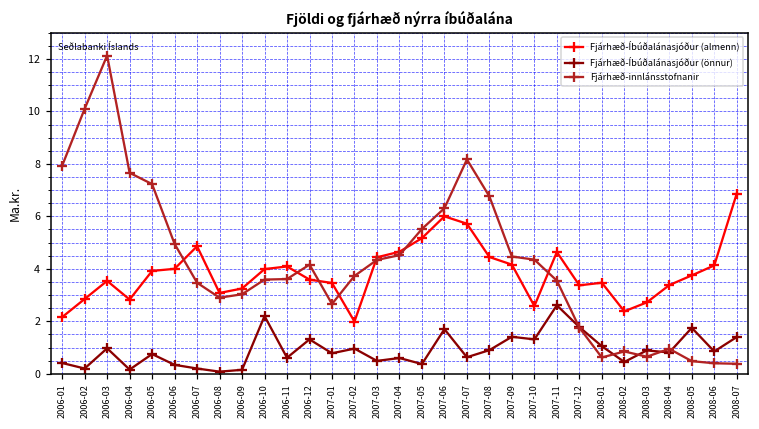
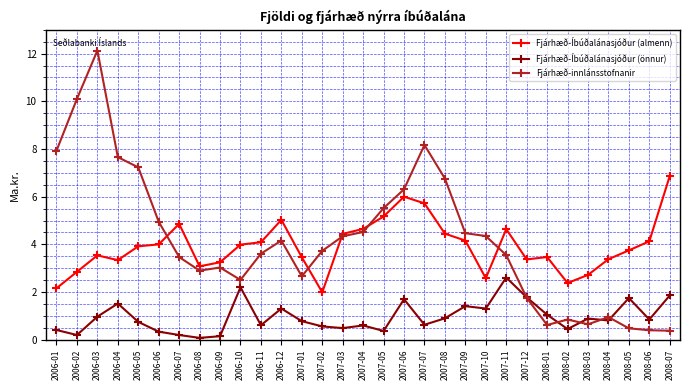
  {
    "Fjárhæð-Íbúðalánasjóður (almenn)": {
      "2006-01": 2.2,
      "2006-02": 2.9,
      "2006-03": 3.5,
-     "2006-04": 2.8,
+     "2006-04": 3.3,
      "2006-05": 3.9,
      "2006-06": 4.0,
      "2006-07": 4.9,
      "2006-08": 3.1,
      "2006-09": 3.3,
      "2006-10": 4.0,
      "2006-11": 4.1,
-     "2006-12": 3.6,
+     "2006-12": 5.0,
      "2007-01": 3.5,
      "2007-02": 2.0,
      "2007-04": 4.7,
      "2007-05": 5.2,
      "2007-06": 6.0,
      "2007-07": 5.7,
      "2007-08": 4.5,
      "2007-09": 4.2,
      "2007-10": 2.6,
      "2007-11": 4.6,
      "2007-12": 3.4,
      "2008-01": 3.5,
      "2008-02": 2.4,
      "2008-03": 2.7,
      "2008-04": 3.4,
      "2008-05": 3.8,
      "2008-06": 4.1,
      "2008-07": 6.9
    },
    "Fjárhæð-Íbúðalánasjóður (önnur)": {
      "2006-01": 0.4,
      "2006-02": 0.2,
      "2006-03": 1.0,
-     "2006-04": 0.2,
+     "2006-04": 1.5,
      "2006-05": 0.8,
      "2006-06": 0.3,
      "2006-07": 0.2,
      "2006-08": 0.1,
      "2006-09": 0.2,
      "2006-10": 2.2,
      "2006-11": 0.6,
      "2006-12": 1.3,
      "2007-01": 0.8,
-     "2007-02": 1.0,
+     "2007-02": 0.6,
      "2007-03": 0.5,
      "2007-04": 0.6,
      "2007-05": 0.4,
      "2007-06": 1.7,
      "2007-07": 0.6,
      "2007-08": 0.9,
      "2007-09": 1.4,
      "2007-10": 1.3,
      "2007-11": 2.6,
      "2008-01": 1.1,
      "2008-02": 0.5,
      "2008-03": 0.9,
      "2008-04": 0.8,
      "2008-05": 1.8,
      "2008-06": 0.9,
-     "2008-07": 1.4
+     "2008-07": 1.9
    },
    "Fjárhæð-innlánsstofnanir": {
      "2006-01": 7.9,
      "2006-02": 10.1,
      "2006-03": 12.1,
      "2006-04": 7.7,
      "2006-05": 7.2,
      "2006-06": 5.0,
      "2006-07": 3.5,
      "2006-08": 2.9,
      "2006-09": 3.0,
-     "2006-10": 3.6,
+     "2006-10": 2.5,
      "2006-11": 3.6,
      "2006-12": 4.2,
      "2007-01": 2.7,
      "2007-02": 3.7,
      "2007-04": 4.5,
      "2007-05": 5.5,
      "2007-06": 6.3,
      "2007-07": 8.2,
      "2007-08": 6.8,
      "2007-09": 4.5,
      "2007-10": 4.4,
      "2007-11": 3.6,
      "2008-01": 0.6,
      "2008-02": 0.9,
      "2008-03": 0.7,
      "2008-04": 1.0,
      "2008-05": 0.5,
      "2008-06": 0.4,
      "2008-07": 0.4
    }
  }
